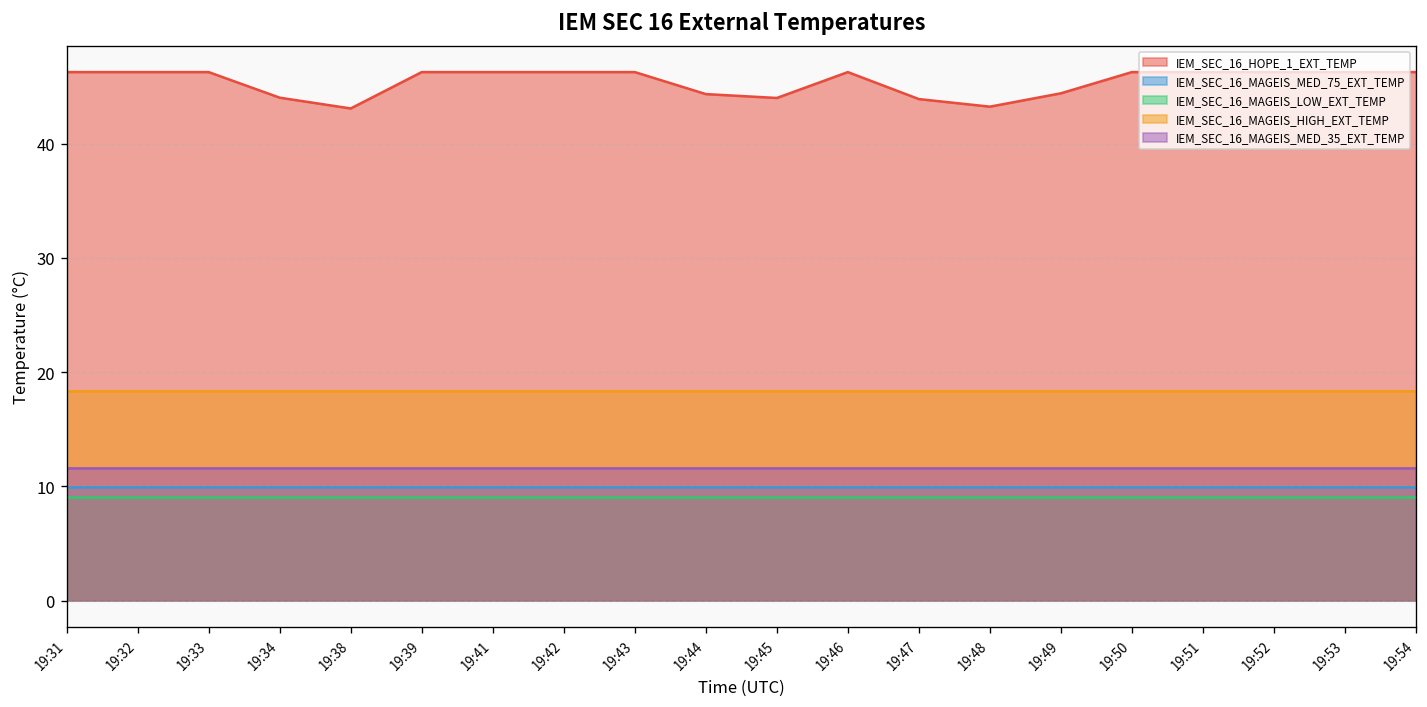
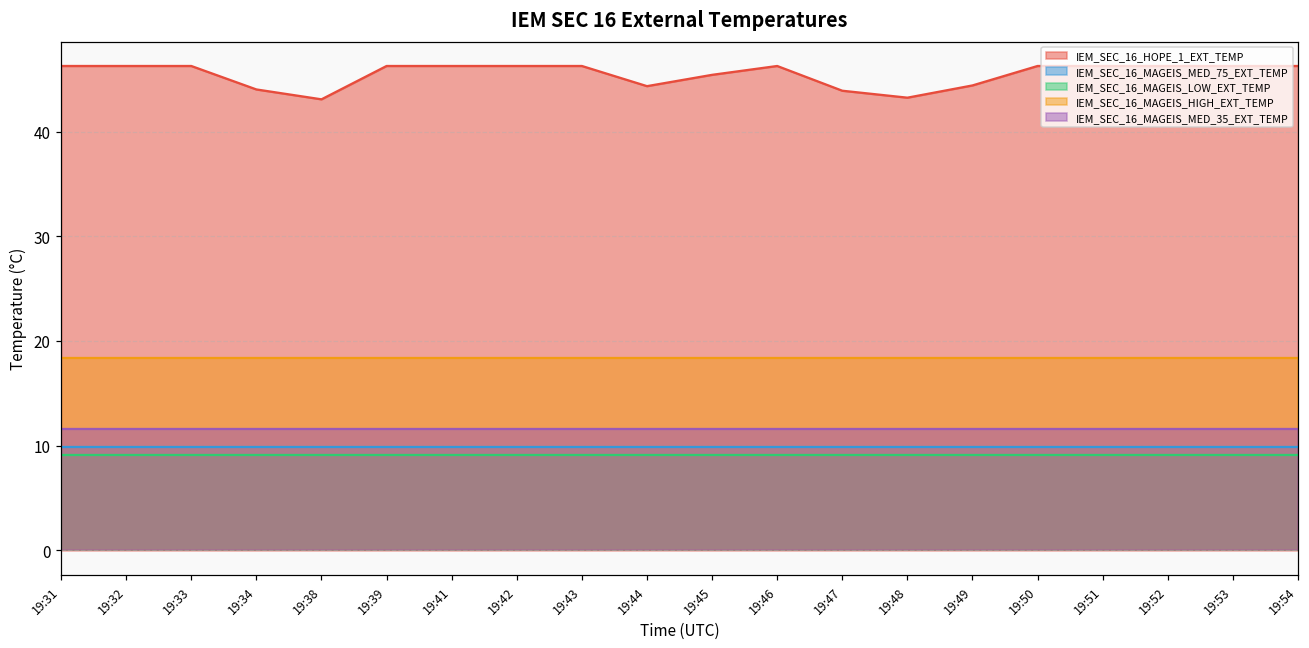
  {
    "IEM_SEC_16_HOPE_1_EXT_TEMP": {
      "19:31": 46,
      "19:32": 46,
      "19:33": 46,
      "19:34": 44,
      "19:38": 43,
      "19:39": 46,
      "19:41": 46,
      "19:42": 46,
      "19:43": 46,
      "19:44": 44,
-     "19:45": 44,
+     "19:45": 45,
      "19:46": 46,
      "19:47": 44,
      "19:48": 43,
      "19:49": 44,
      "19:50": 46,
      "19:54": 46
    },
    "IEM_SEC_16_MAGEIS_MED_75_EXT_TEMP": {
      "19:31": 10,
      "19:32": 10,
      "19:33": 10,
      "19:34": 10,
      "19:38": 10,
      "19:39": 10,
      "19:41": 10,
      "19:42": 10,
      "19:43": 10,
      "19:44": 10,
      "19:45": 10,
      "19:46": 10,
      "19:47": 10,
      "19:48": 10,
      "19:49": 10,
      "19:50": 10,
      "19:51": 10,
      "19:52": 10,
      "19:53": 10,
      "19:54": 10
    },
    "IEM_SEC_16_MAGEIS_LOW_EXT_TEMP": {
      "19:31": 9,
      "19:32": 9,
      "19:33": 9,
      "19:34": 9,
      "19:38": 9,
      "19:39": 9,
      "19:41": 9,
      "19:42": 9,
      "19:43": 9,
      "19:44": 9,
      "19:45": 9,
      "19:46": 9,
      "19:47": 9,
      "19:48": 9,
      "19:49": 9,
      "19:50": 9,
      "19:51": 9,
      "19:52": 9,
      "19:53": 9,
      "19:54": 9
    },
    "IEM_SEC_16_MAGEIS_HIGH_EXT_TEMP": {
      "19:31": 18,
      "19:32": 18,
      "19:33": 18,
      "19:34": 18,
      "19:38": 18,
      "19:39": 18,
      "19:41": 18,
      "19:42": 18,
      "19:43": 18,
      "19:44": 18,
      "19:45": 18,
      "19:46": 18,
      "19:47": 18,
      "19:48": 18,
      "19:49": 18,
      "19:50": 18,
      "19:51": 18,
      "19:52": 18,
      "19:53": 18,
      "19:54": 18
    },
    "IEM_SEC_16_MAGEIS_MED_35_EXT_TEMP": {
      "19:31": 12,
      "19:32": 12,
      "19:33": 12,
      "19:34": 12,
      "19:38": 12,
      "19:39": 12,
      "19:41": 12,
      "19:42": 12,
      "19:43": 12,
      "19:44": 12,
      "19:45": 12,
      "19:46": 12,
      "19:47": 12,
      "19:48": 12,
      "19:49": 12,
      "19:50": 12,
      "19:51": 12,
      "19:52": 12,
      "19:53": 12,
      "19:54": 12
    }
  }
